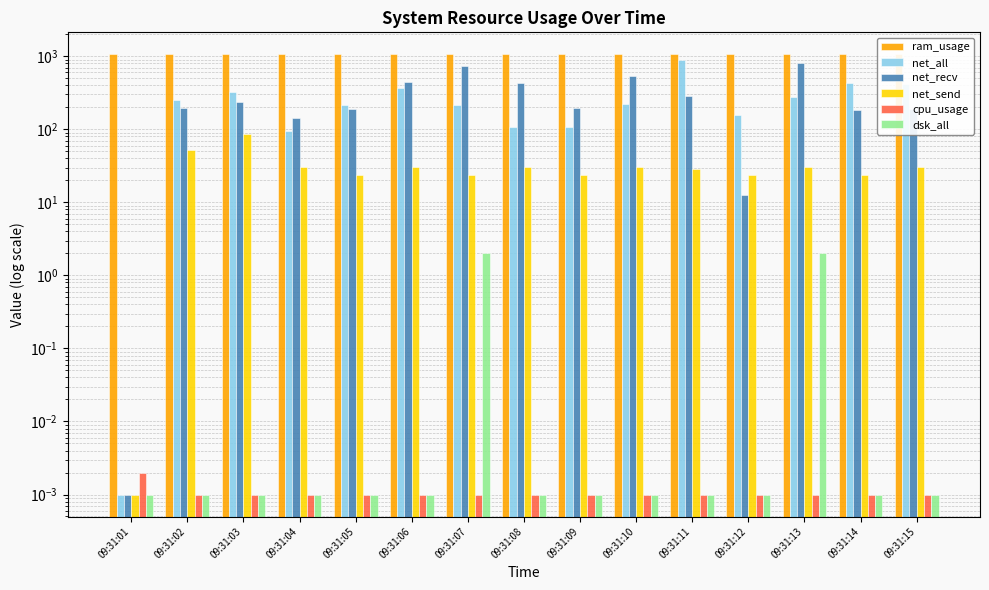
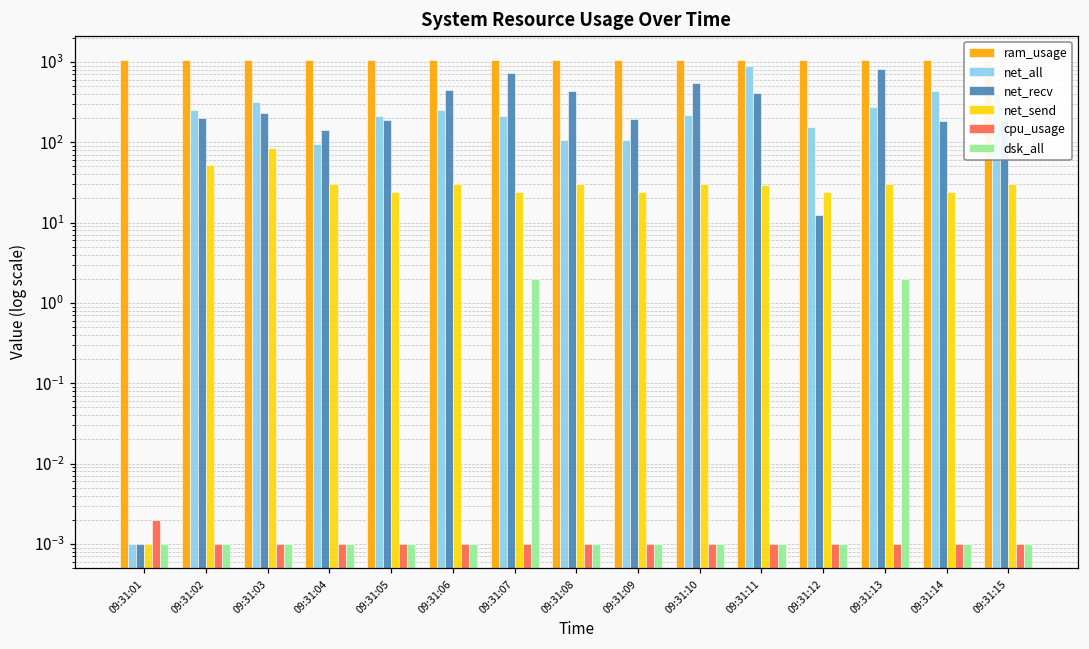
  {
    "net_all": {
      "09:31:01": 0.0010,
      "09:31:02": 250,
      "09:31:03": 300,
      "09:31:04": 100,
      "09:31:05": 210,
-     "09:31:06": 400,
+     "09:31:06": 250,
      "09:31:07": 210,
      "09:31:08": 110,
      "09:31:09": 110,
      "09:31:10": 220,
      "09:31:11": 900,
      "09:31:12": 160,
      "09:31:13": 270,
      "09:31:14": 400
    },
    "net_recv": {
      "09:31:01": 0.0010,
      "09:31:02": 200,
      "09:31:03": 230,
      "09:31:04": 140,
      "09:31:05": 190,
      "09:31:06": 500,
      "09:31:07": 700,
      "09:31:08": 400,
      "09:31:09": 200,
      "09:31:10": 500,
-     "09:31:11": 290,
+     "09:31:11": 400,
      "09:31:12": 13,
      "09:31:13": 800,
      "09:31:14": 190
    },
    "cpu_usage": {
      "09:31:01": 0.0020,
      "09:31:02": 0.0010,
      "09:31:03": 0.0010,
      "09:31:04": 0.0010,
      "09:31:05": 0.0010,
      "09:31:06": 0.0010,
      "09:31:07": 0.0010,
      "09:31:08": 0.0010,
      "09:31:09": 0.0010,
      "09:31:10": 0.0010,
      "09:31:11": 0.0010,
      "09:31:12": 0.0010,
      "09:31:13": 0.0010,
      "09:31:14": 0.0010,
      "09:31:15": 0.0010
    },
    "dsk_all": {
      "09:31:01": 0.0010,
      "09:31:02": 0.0010,
      "09:31:03": 0.0010,
      "09:31:04": 0.0010,
      "09:31:05": 0.0010,
      "09:31:06": 0.0010,
      "09:31:07": 2,
      "09:31:08": 0.0010,
      "09:31:09": 0.0010,
      "09:31:10": 0.0010,
      "09:31:11": 0.0010,
      "09:31:12": 0.0010,
      "09:31:13": 2,
      "09:31:14": 0.0010,
      "09:31:15": 0.0010
    }
  }
